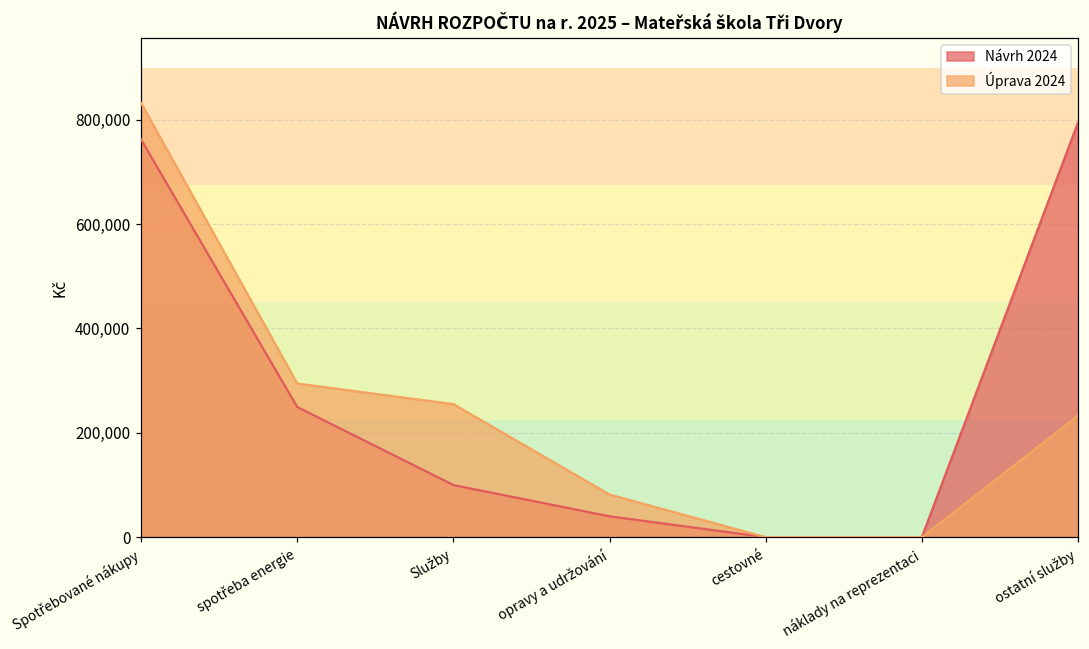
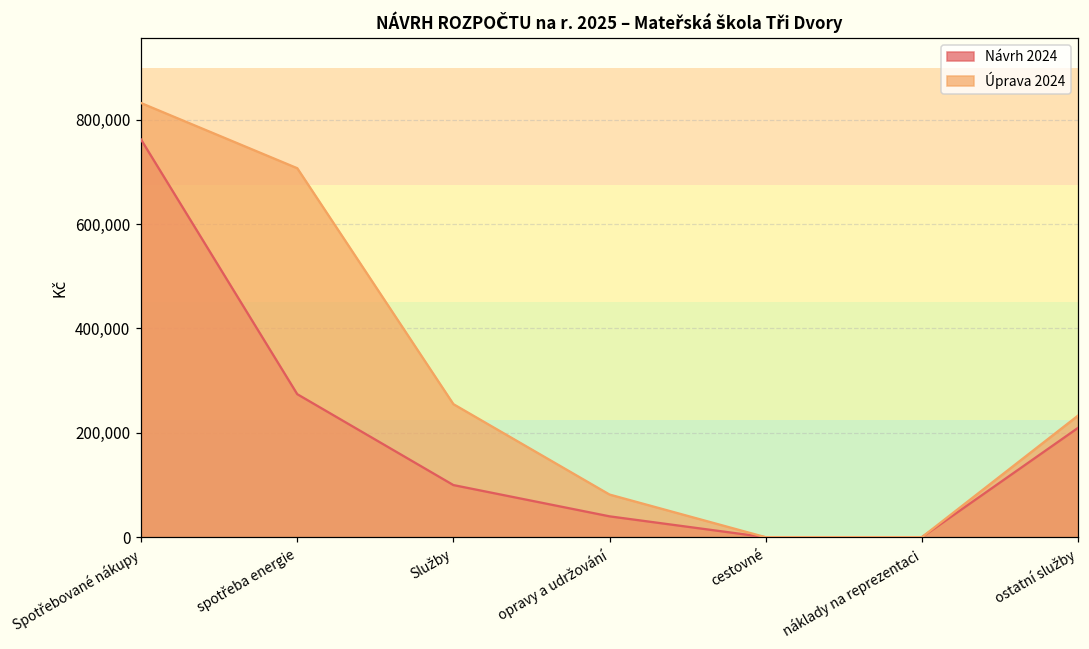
  {
    "Návrh 2024": {
      "Spotřebované nákupy": "760,000",
-     "spotřeba energie": "250,000",
+     "spotřeba energie": "270,000",
      "Služby": "100,000",
      "opravy a udržování": "40,000",
-     "ostatní služby": "790,000"
+     "ostatní služby": "210,000"
    },
    "Úprava 2024": {
      "Spotřebované nákupy": "830,000",
-     "spotřeba energie": "290,000",
+     "spotřeba energie": "710,000",
      "Služby": "260,000",
      "opravy a udržování": "80,000",
      "ostatní služby": "230,000"
    }
  }
